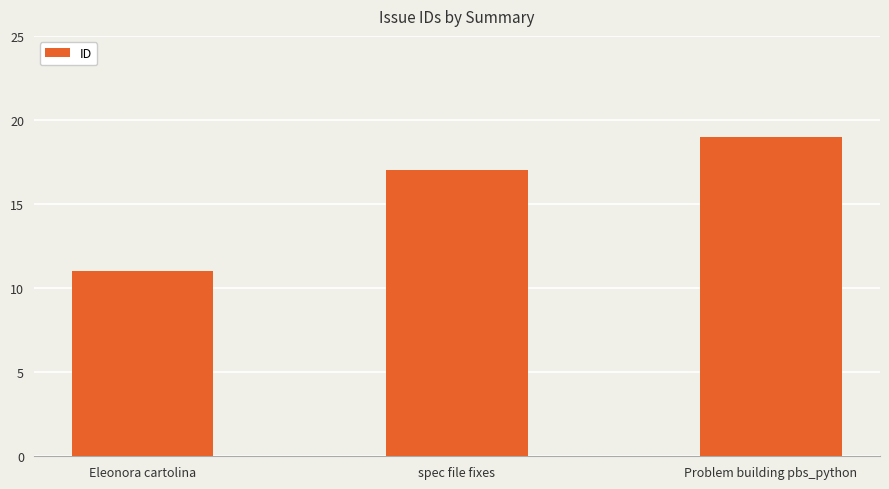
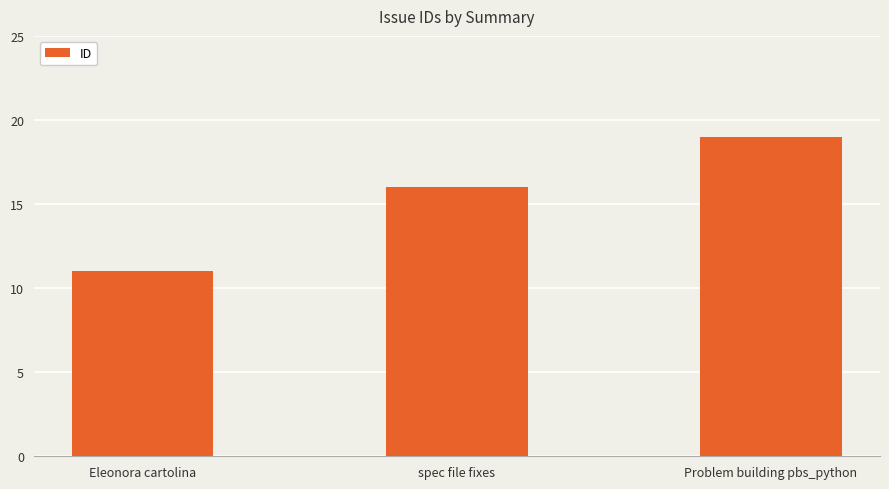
  {
    "Eleonora cartolina": 11,
-   "spec file fixes": 17,
+   "spec file fixes": 16,
    "Problem building pbs_python": 19
  }
